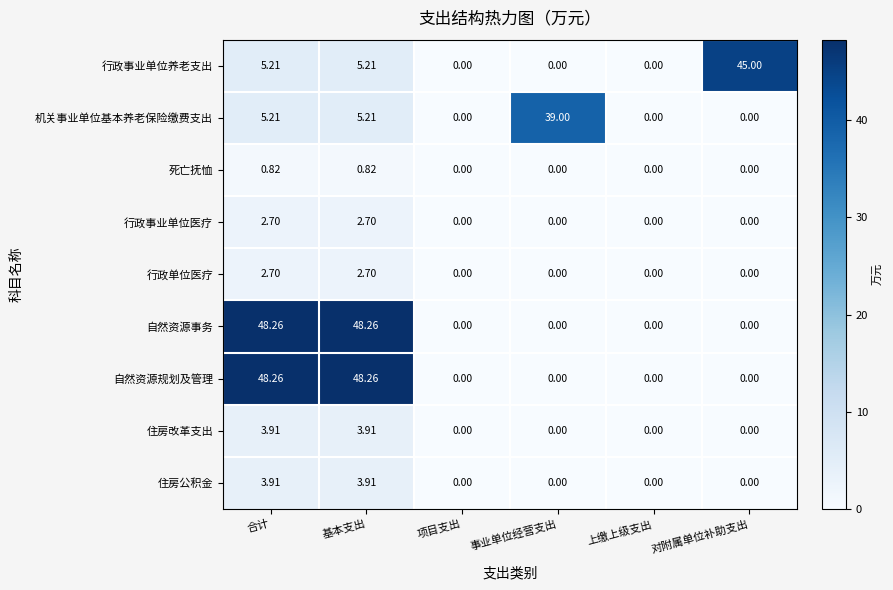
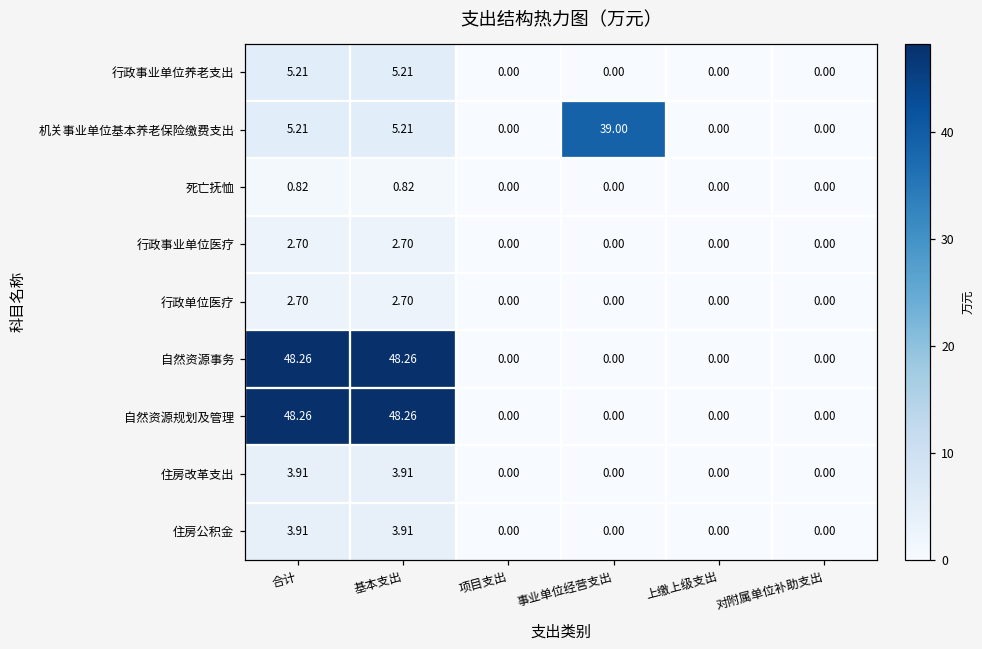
  {
    "行政事业单位养老支出": {
      "合计": 5.21,
      "基本支出": 5.21,
      "项目支出": 0.00,
      "事业单位经营支出": 0.00,
      "上缴上级支出": 0.00,
-     "对附属单位补助支出": 45.00
+     "对附属单位补助支出": 0.00
    },
    "机关事业单位基本养老保险缴费支出": {
      "合计": 5.21,
      "基本支出": 5.21,
      "项目支出": 0.00,
      "事业单位经营支出": 39.00,
      "上缴上级支出": 0.00,
      "对附属单位补助支出": 0.00
    },
    "死亡抚恤": {
      "合计": 0.82,
      "基本支出": 0.82,
      "项目支出": 0.00,
      "事业单位经营支出": 0.00,
      "上缴上级支出": 0.00,
      "对附属单位补助支出": 0.00
    },
    "行政事业单位医疗": {
      "合计": 2.70,
      "基本支出": 2.70,
      "项目支出": 0.00,
      "事业单位经营支出": 0.00,
      "上缴上级支出": 0.00,
      "对附属单位补助支出": 0.00
    },
    "行政单位医疗": {
      "合计": 2.70,
      "基本支出": 2.70,
      "项目支出": 0.00,
      "事业单位经营支出": 0.00,
      "上缴上级支出": 0.00,
      "对附属单位补助支出": 0.00
    },
    "自然资源事务": {
      "合计": 48.26,
      "基本支出": 48.26,
      "项目支出": 0.00,
      "事业单位经营支出": 0.00,
      "上缴上级支出": 0.00,
      "对附属单位补助支出": 0.00
    },
    "自然资源规划及管理": {
      "合计": 48.26,
      "基本支出": 48.26,
      "项目支出": 0.00,
      "事业单位经营支出": 0.00,
      "上缴上级支出": 0.00,
      "对附属单位补助支出": 0.00
    },
    "住房改革支出": {
      "合计": 3.91,
      "基本支出": 3.91,
      "项目支出": 0.00,
      "事业单位经营支出": 0.00,
      "上缴上级支出": 0.00,
      "对附属单位补助支出": 0.00
    },
    "住房公积金": {
      "合计": 3.91,
      "基本支出": 3.91,
      "项目支出": 0.00,
      "事业单位经营支出": 0.00,
      "上缴上级支出": 0.00,
      "对附属单位补助支出": 0.00
    }
  }
